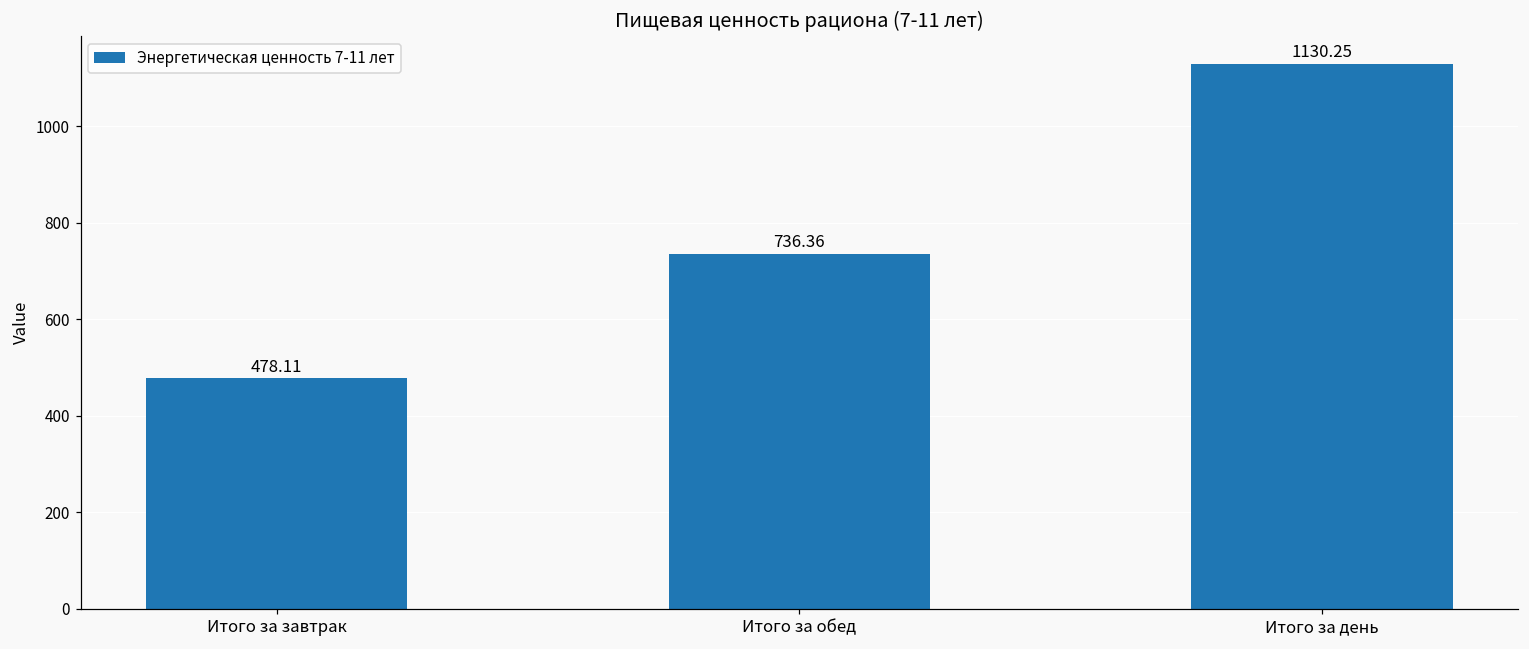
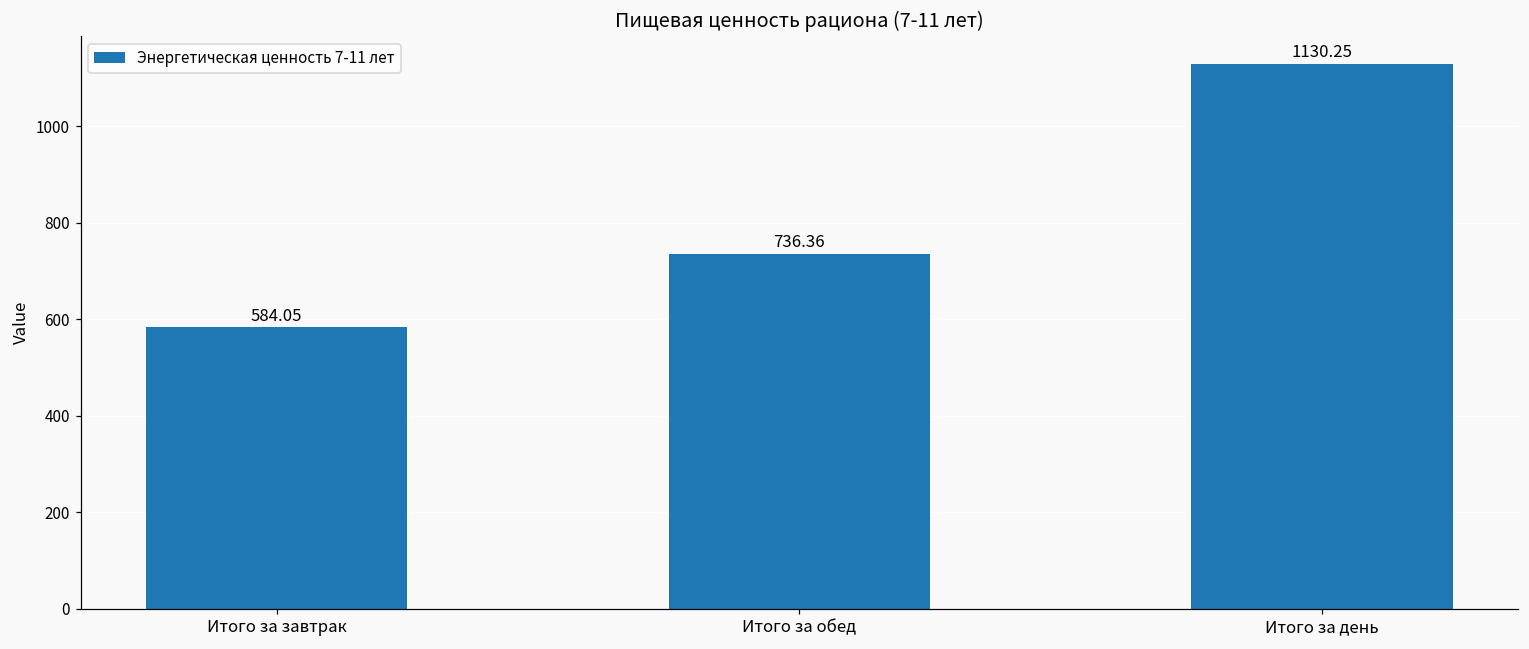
  {
-   "Итого за завтрак": 478.11,
+   "Итого за завтрак": 584.05,
    "Итого за обед": 736.36,
    "Итого за день": 1130.25
  }
